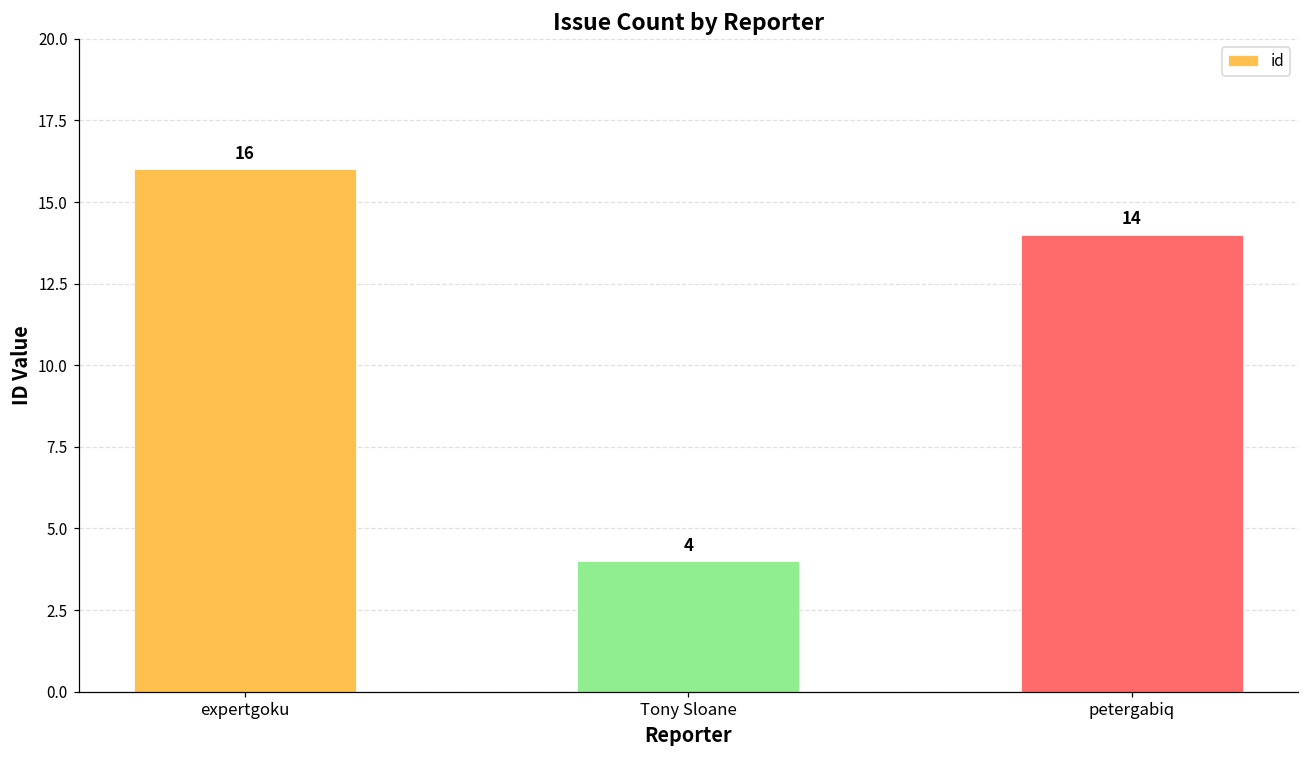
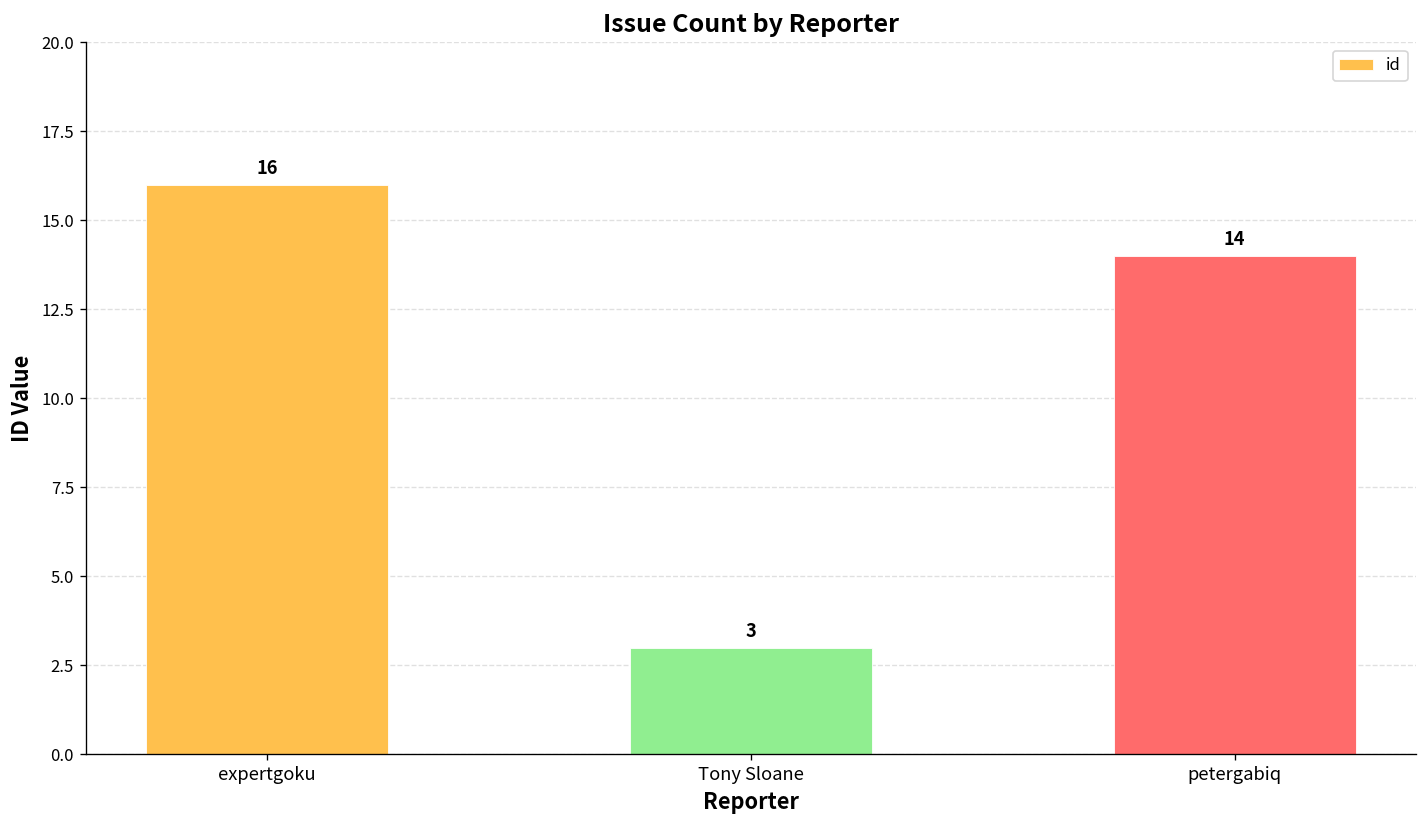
  {
    "expertgoku": 16,
-   "Tony Sloane": 4,
+   "Tony Sloane": 3,
    "petergabiq": 14
  }
